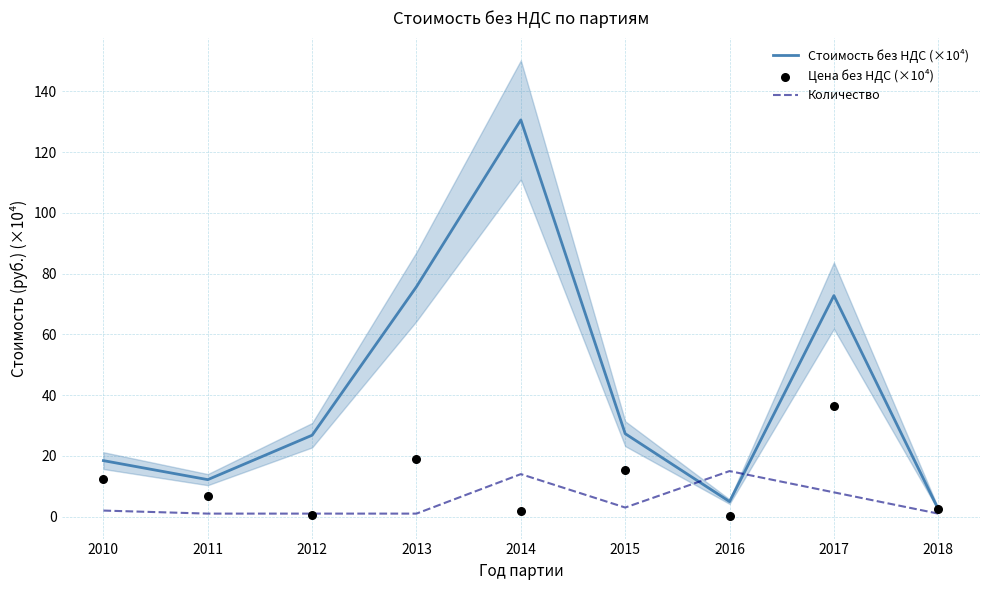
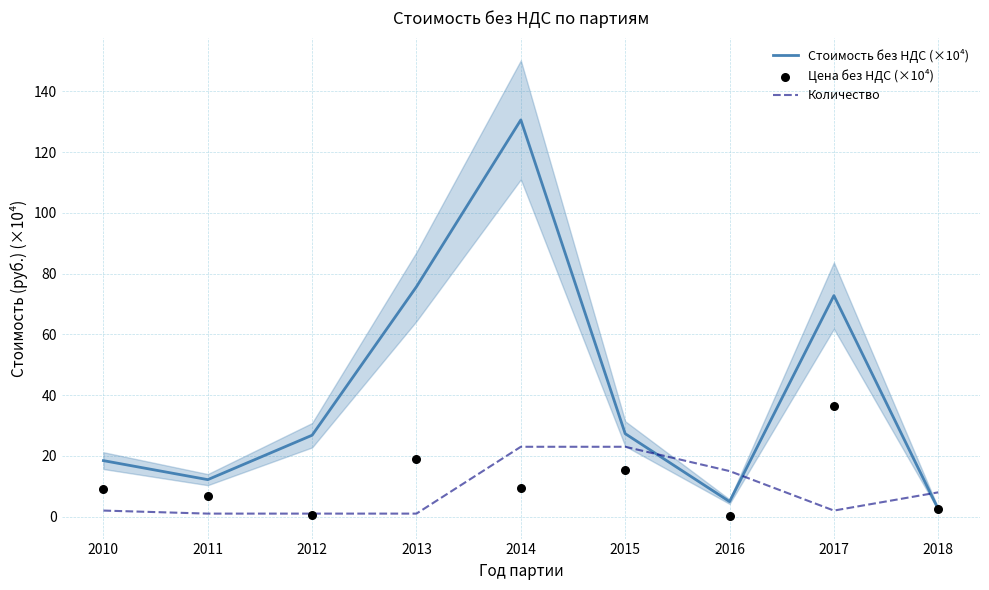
  {
    "Цена без НДС (×10⁴)": {
-     "2010": 12,
-     "2014": 2
+     "2010": 9,
+     "2014": 9
    },
    "Количество": {
      "2010": 2,
      "2011": 1,
      "2013": 1,
-     "2014": 14,
-     "2015": 3,
+     "2014": 23,
+     "2015": 23,
      "2016": 15,
-     "2017": 8,
-     "2018": 1
+     "2017": 2,
+     "2018": 8
    }
  }
